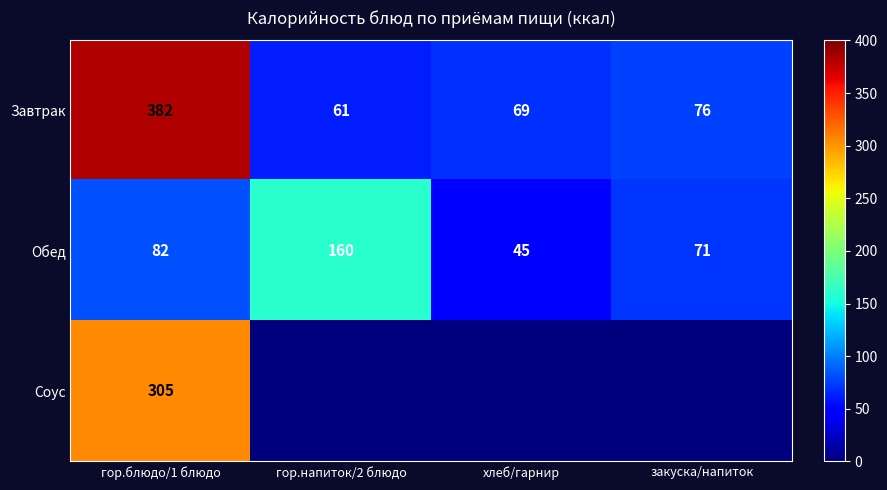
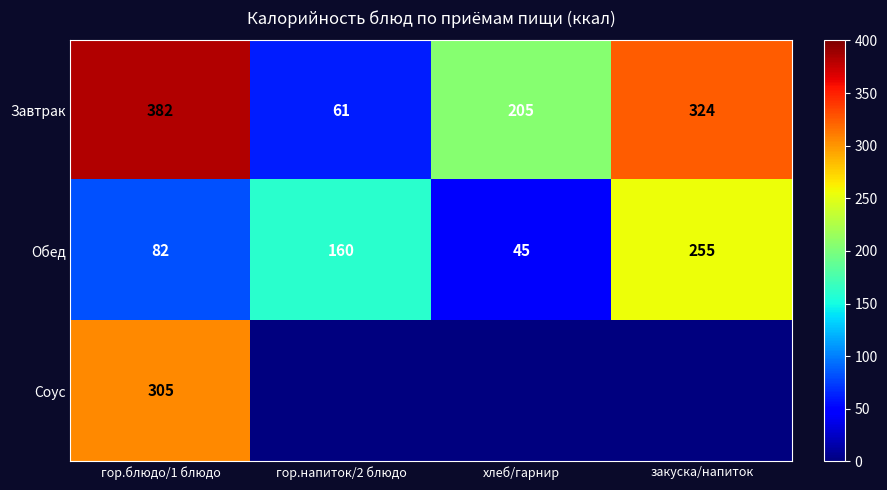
  {
    "Завтрак": {
      "гор.блюдо/1 блюдо": 382,
      "гор.напиток/2 блюдо": 61,
-     "хлеб/гарнир": 69,
-     "закуска/напиток": 76
+     "хлеб/гарнир": 205,
+     "закуска/напиток": 324
    },
    "Обед": {
      "гор.блюдо/1 блюдо": 82,
      "гор.напиток/2 блюдо": 160,
      "хлеб/гарнир": 45,
-     "закуска/напиток": 71
+     "закуска/напиток": 255
    },
    "Соус": {
      "гор.блюдо/1 блюдо": 305
    }
  }
